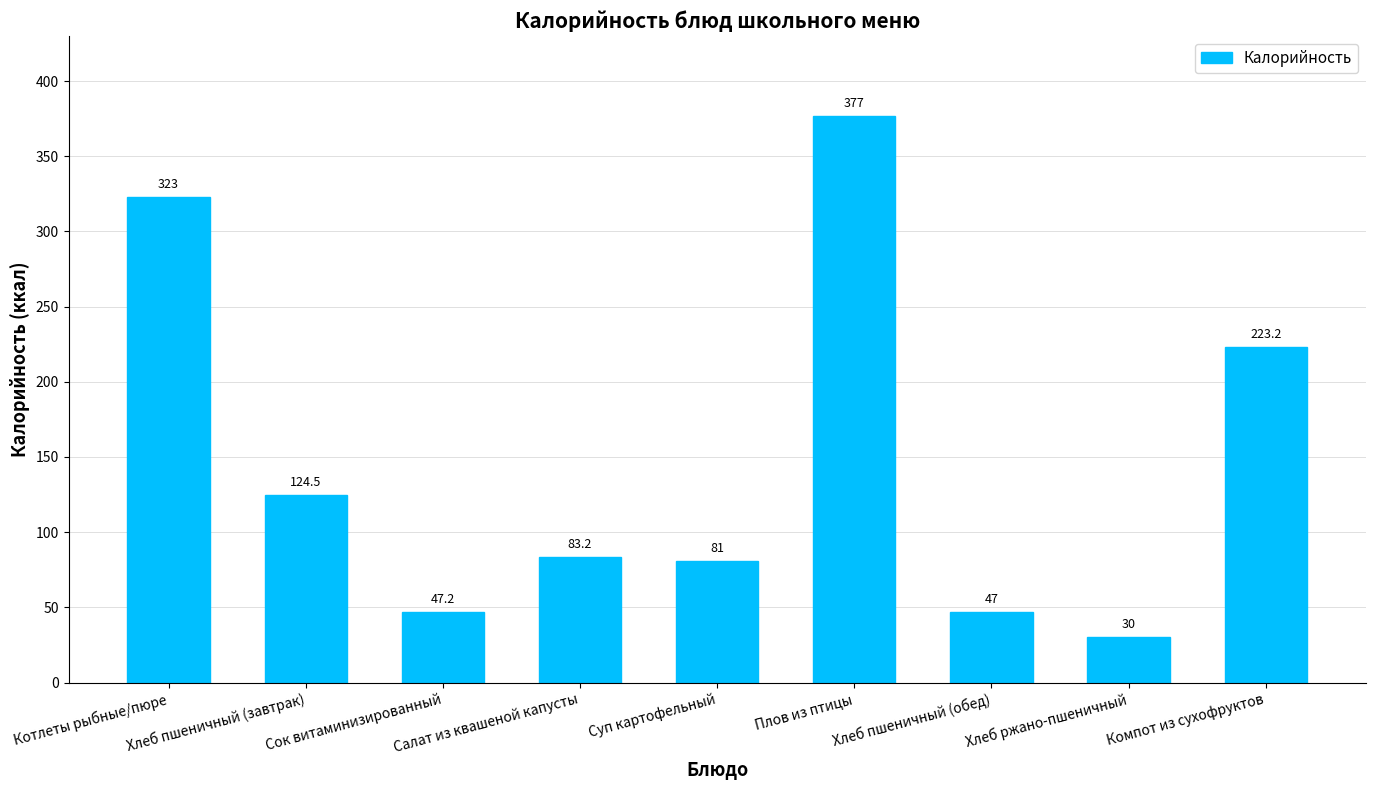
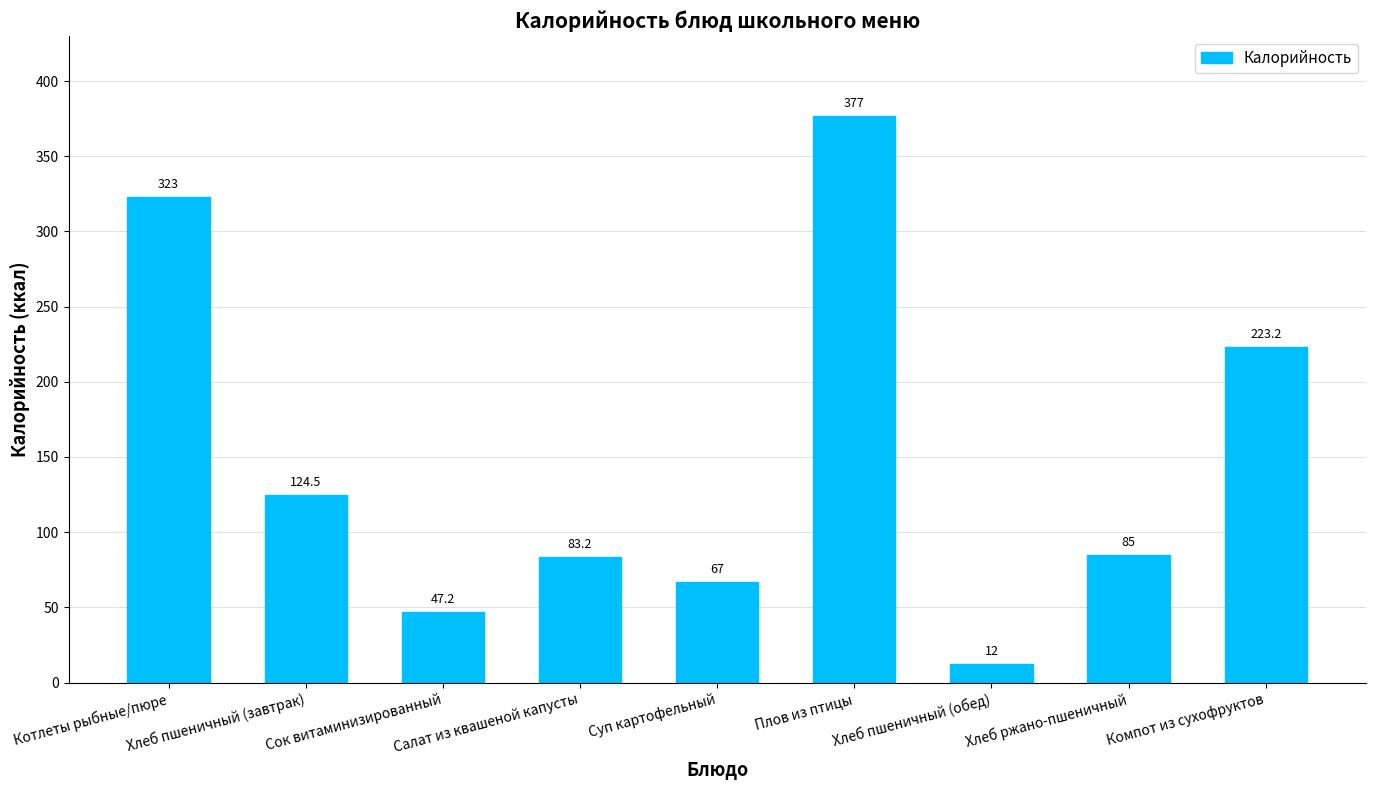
  {
    "Котлеты рыбные/пюре": 323,
    "Хлеб пшеничный (завтрак)": 124.5,
    "Сок витаминизированный": 47.2,
    "Салат из квашеной капусты": 83.2,
-   "Суп картофельный": 81,
+   "Суп картофельный": 67,
    "Плов из птицы": 377,
-   "Хлеб пшеничный (обед)": 47,
-   "Хлеб ржано-пшеничный": 30,
+   "Хлеб пшеничный (обед)": 12,
+   "Хлеб ржано-пшеничный": 85,
    "Компот из сухофруктов": 223.2
  }
